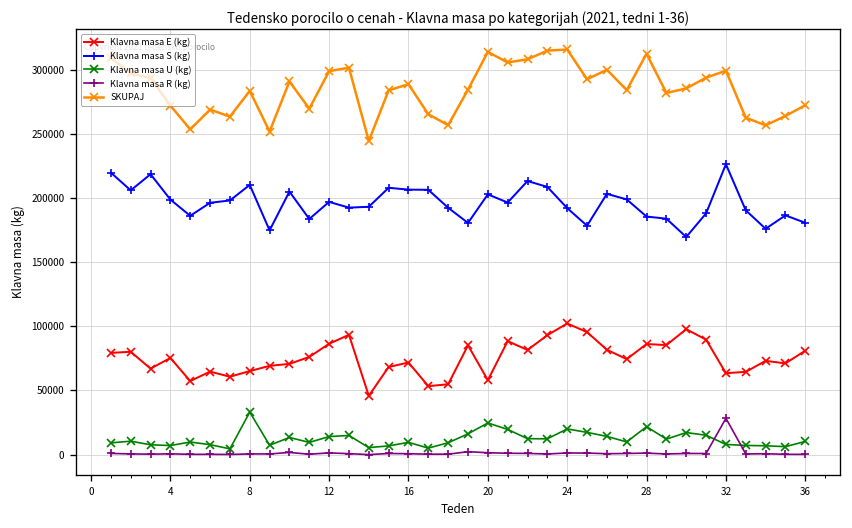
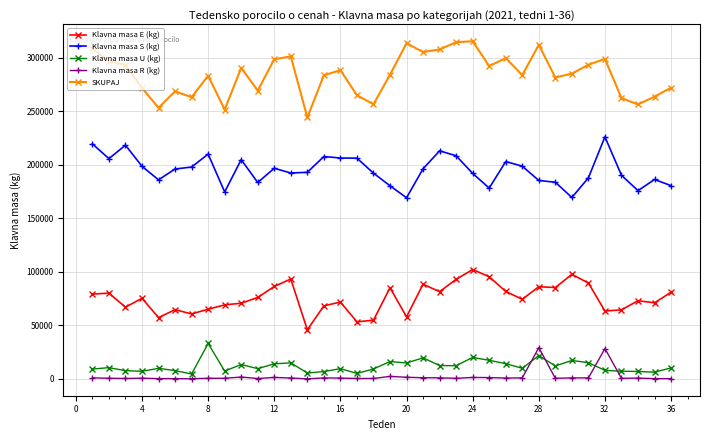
  {
    "Klavna masa E (kg)": {
      "4": 75000,
      "8": 65000,
      "12": 86000,
      "16": 72000,
      "20": 58000,
      "24": 102000,
      "28": 86000,
      "32": 63000,
      "36": 81000
    },
    "Klavna masa S (kg)": {
      "4": 199000,
      "8": 210000,
      "12": 197000,
      "16": 206000,
-     "20": 203000,
+     "20": 169000,
      "24": 192000,
      "28": 185000,
      "32": 226000,
      "36": 181000
    },
    "Klavna masa U (kg)": {
      "4": 7000,
      "8": 33000,
      "12": 14000,
      "16": 10000,
-     "20": 25000,
+     "20": 15000,
      "24": 20000,
      "28": 22000,
      "32": 8000,
      "36": 10000
    },
    "Klavna masa R (kg)": {
      "4": 1000,
      "8": 1000,
      "12": 1000,
      "16": 1000,
      "20": 1000,
      "24": 1000,
-     "28": 1000,
+     "28": 29000,
      "32": 28000,
      "36": 0
    },
    "SKUPAJ": {
      "8": 283000,
      "12": 299000,
      "16": 289000,
      "20": 314000,
      "24": 316000,
      "28": 312000,
      "32": 299000,
      "36": 272000
    }
  }
